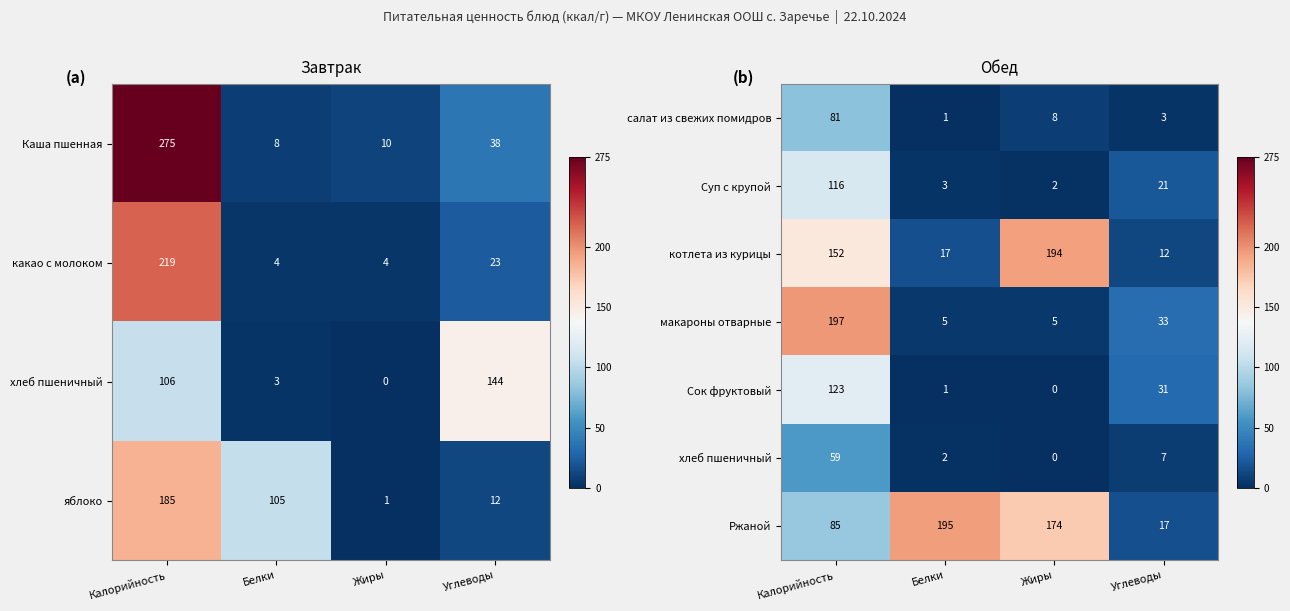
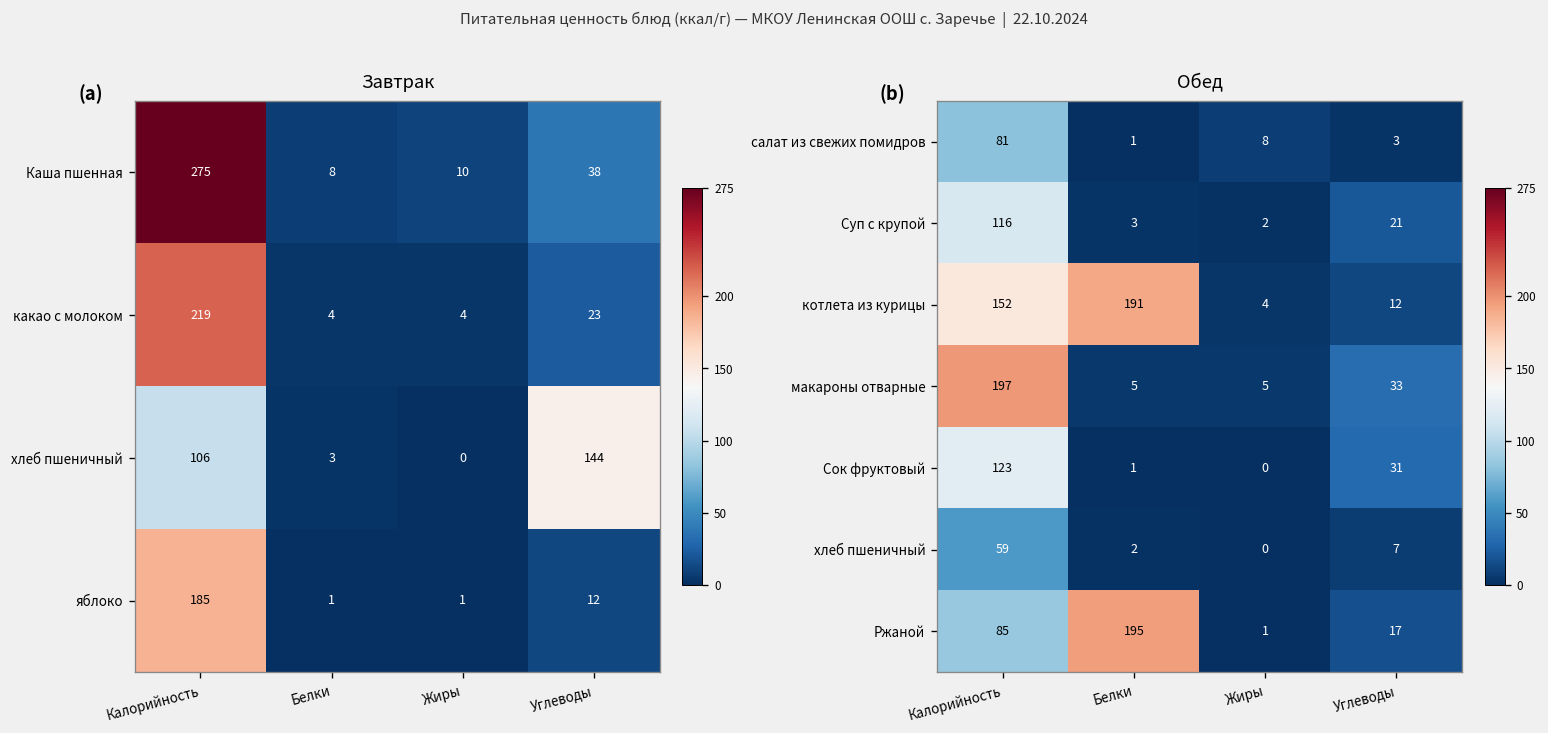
  {
    "Завтрак": {
      "Каша пшенная": {
        "Калорийность": 275,
        "Белки": 8,
        "Жиры": 10,
        "Углеводы": 38
      },
      "какао с молоком": {
        "Калорийность": 219,
        "Белки": 4,
        "Жиры": 4,
        "Углеводы": 23
      },
      "хлеб пшеничный": {
        "Калорийность": 106,
        "Белки": 3,
        "Жиры": 0,
        "Углеводы": 144
      },
      "яблоко": {
        "Калорийность": 185,
-       "Белки": 105,
+       "Белки": 1,
        "Жиры": 1,
        "Углеводы": 12
      }
    },
    "Обед": {
      "салат из свежих помидров": {
        "Калорийность": 81,
        "Белки": 1,
        "Жиры": 8,
        "Углеводы": 3
      },
      "Суп с крупой": {
        "Калорийность": 116,
        "Белки": 3,
        "Жиры": 2,
        "Углеводы": 21
      },
      "котлета из курицы": {
        "Калорийность": 152,
-       "Белки": 17,
-       "Жиры": 194,
+       "Белки": 191,
+       "Жиры": 4,
        "Углеводы": 12
      },
      "макароны отварные": {
        "Калорийность": 197,
        "Белки": 5,
        "Жиры": 5,
        "Углеводы": 33
      },
      "Сок фруктовый": {
        "Калорийность": 123,
        "Белки": 1,
        "Жиры": 0,
        "Углеводы": 31
      },
      "хлеб пшеничный": {
        "Калорийность": 59,
        "Белки": 2,
        "Жиры": 0,
        "Углеводы": 7
      },
      "Ржаной": {
        "Калорийность": 85,
        "Белки": 195,
-       "Жиры": 174,
+       "Жиры": 1,
        "Углеводы": 17
      }
    }
  }
